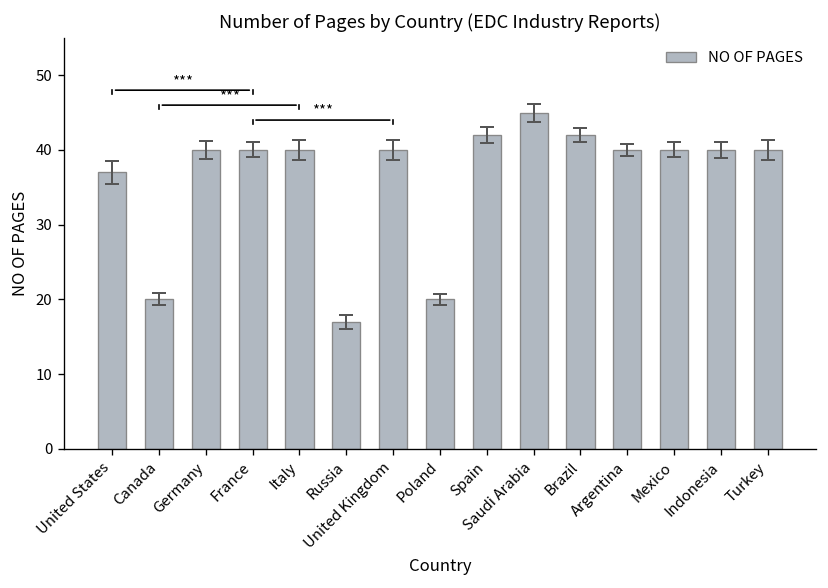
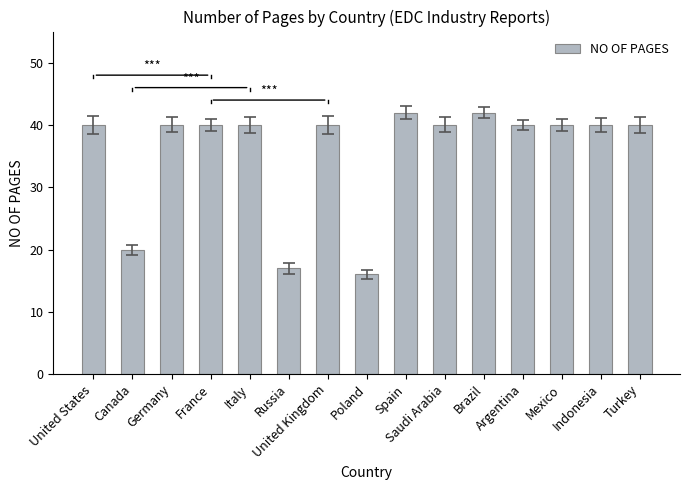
  {
    "NO OF PAGES": {
-     "United States": 37,
+     "United States": 40,
      "Canada": 20,
      "Germany": 40,
      "France": 40,
      "Italy": 40,
      "Russia": 17,
      "United Kingdom": 40,
-     "Poland": 20,
+     "Poland": 16,
      "Spain": 42,
-     "Saudi Arabia": 45,
+     "Saudi Arabia": 40,
      "Brazil": 42,
      "Argentina": 40,
      "Mexico": 40,
      "Indonesia": 40,
      "Turkey": 40
    }
  }
